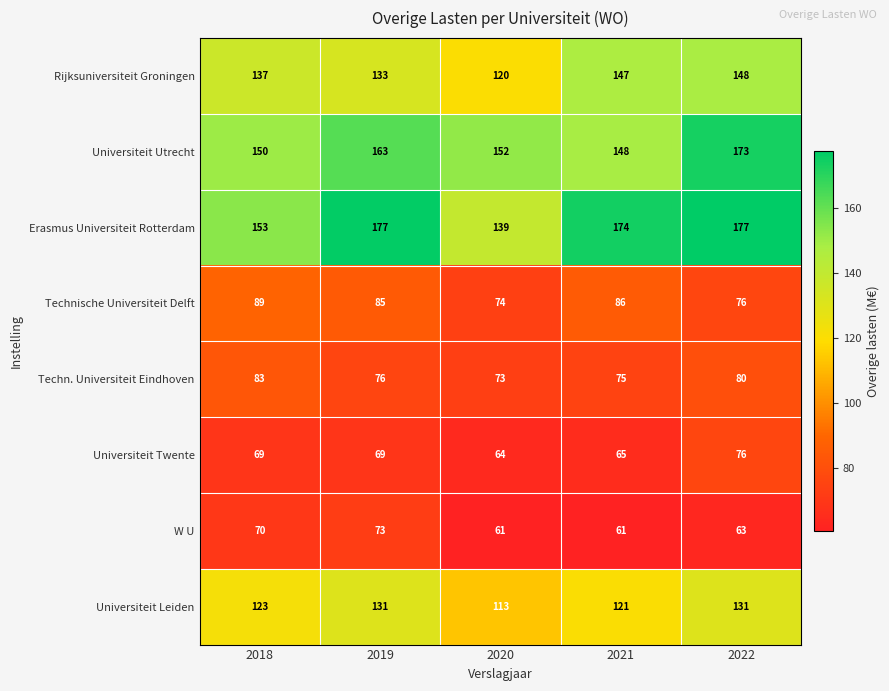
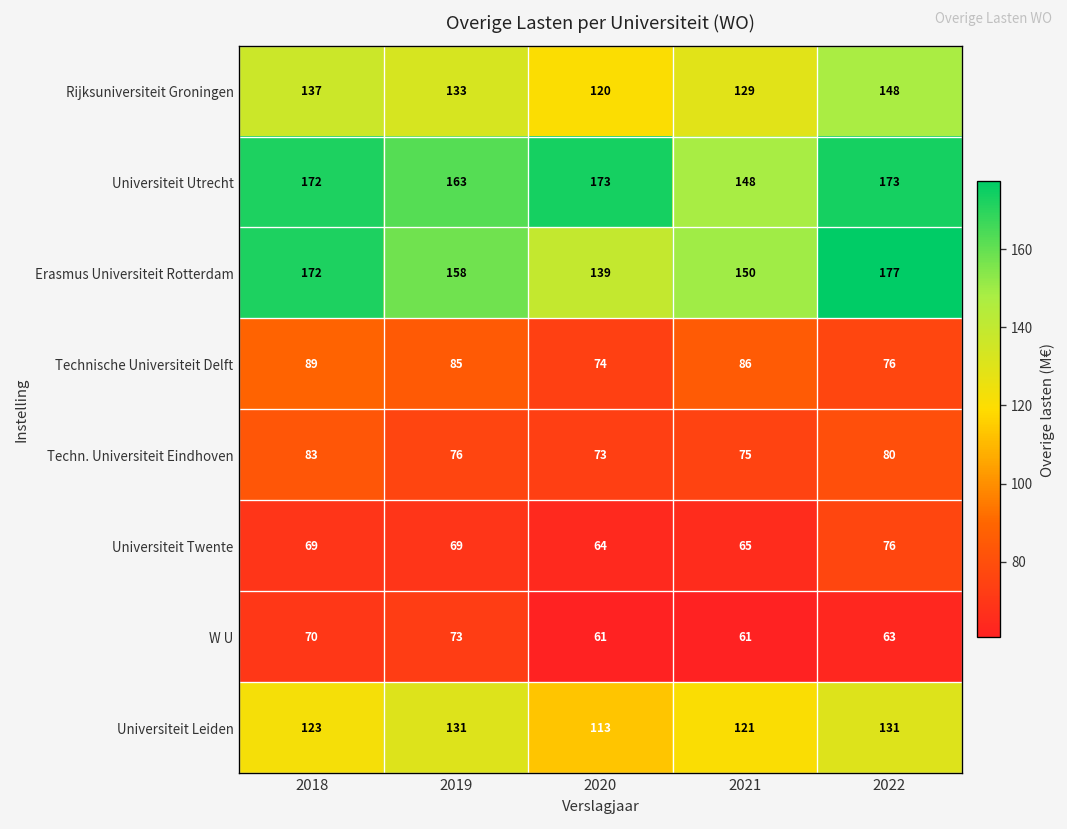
  {
    "Rijksuniversiteit Groningen": {
      "2018": 137,
      "2019": 133,
      "2020": 120,
-     "2021": 147,
+     "2021": 129,
      "2022": 148
    },
    "Universiteit Utrecht": {
-     "2018": 150,
+     "2018": 172,
      "2019": 163,
-     "2020": 152,
+     "2020": 173,
      "2021": 148,
      "2022": 173
    },
    "Erasmus Universiteit Rotterdam": {
-     "2018": 153,
-     "2019": 177,
+     "2018": 172,
+     "2019": 158,
      "2020": 139,
-     "2021": 174,
+     "2021": 150,
      "2022": 177
    },
    "Technische Universiteit Delft": {
      "2018": 89,
      "2019": 85,
      "2020": 74,
      "2021": 86,
      "2022": 76
    },
    "Techn. Universiteit Eindhoven": {
      "2018": 83,
      "2019": 76,
      "2020": 73,
      "2021": 75,
      "2022": 80
    },
    "Universiteit Twente": {
      "2018": 69,
      "2019": 69,
      "2020": 64,
      "2021": 65,
      "2022": 76
    },
    "W U": {
      "2018": 70,
      "2019": 73,
      "2020": 61,
      "2021": 61,
      "2022": 63
    },
    "Universiteit Leiden": {
      "2018": 123,
      "2019": 131,
      "2020": 113,
      "2021": 121,
      "2022": 131
    }
  }
